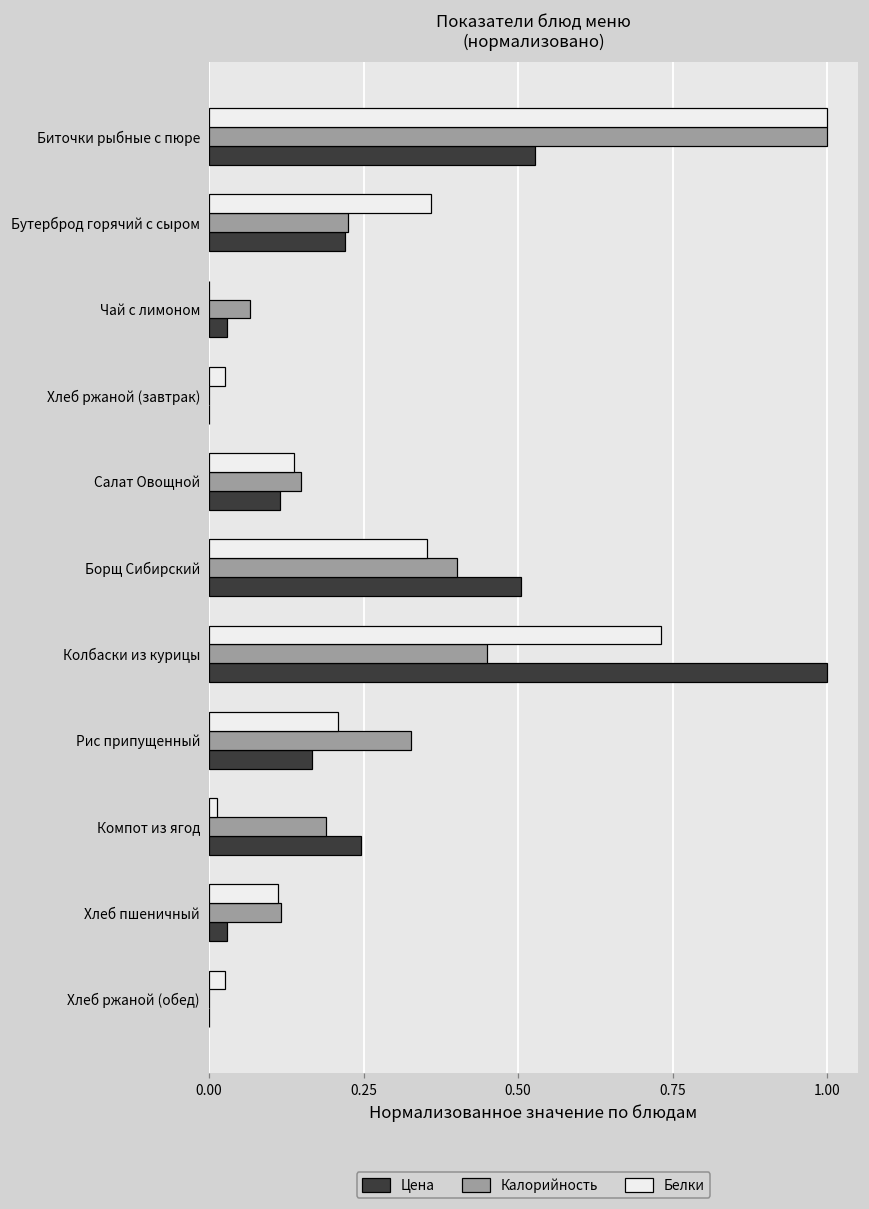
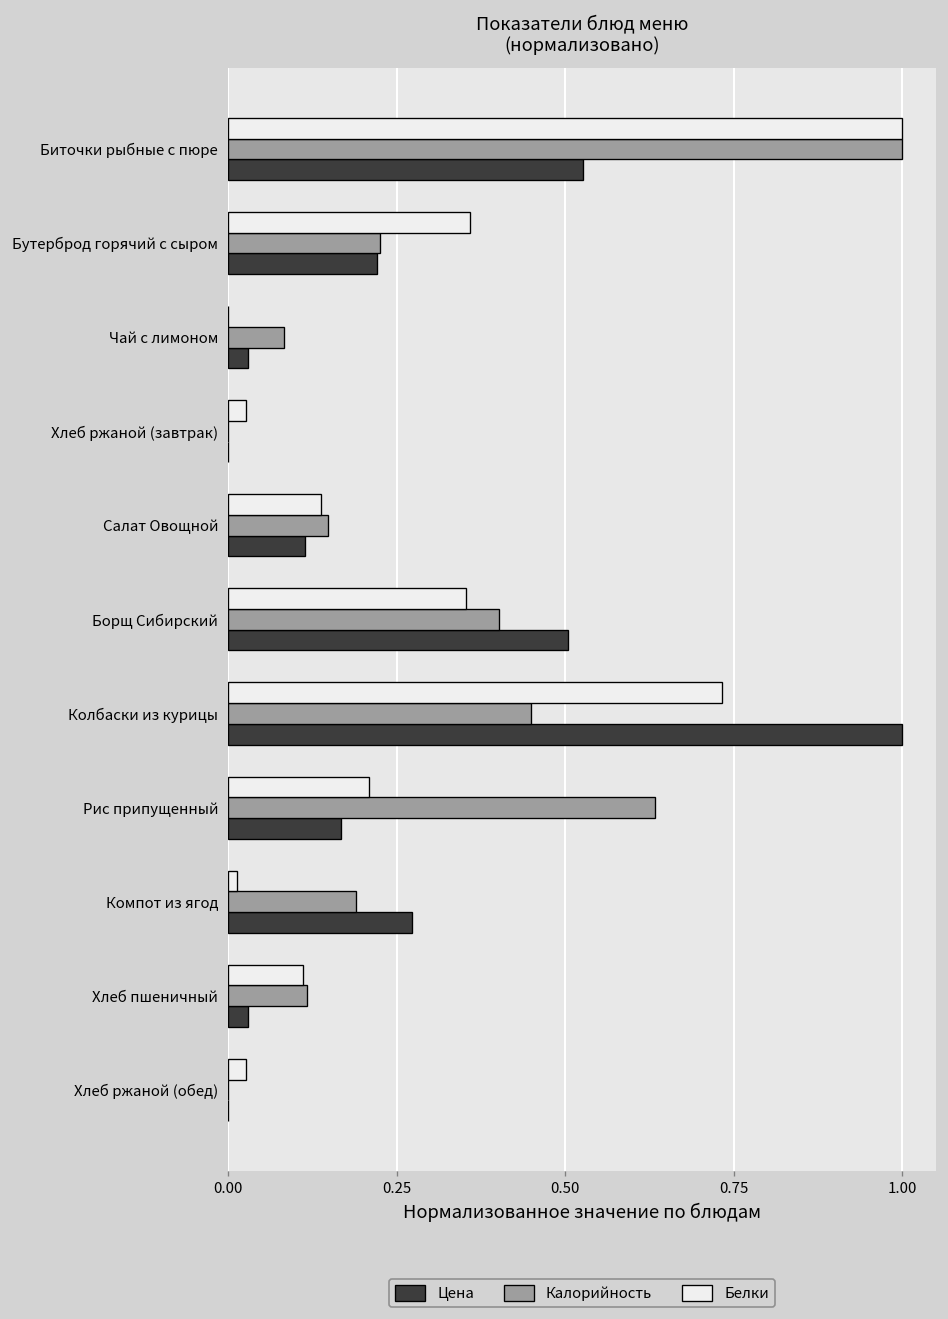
  {
    "Цена": {
      "Биточки рыбные с пюре": 0.53,
      "Бутерброд горячий с сыром": 0.22,
      "Чай с лимоном": 0.03,
      "Хлеб ржаной (завтрак)": 0.00,
      "Салат Овощной": 0.11,
      "Борщ Сибирский": 0.50,
      "Колбаски из курицы": 1.00,
      "Рис припущенный": 0.17,
-     "Компот из ягод": 0.25,
+     "Компот из ягод": 0.27,
      "Хлеб пшеничный": 0.03,
      "Хлеб ржаной (обед)": 0.00
    },
    "Калорийность": {
      "Биточки рыбные с пюре": 1.00,
      "Бутерброд горячий с сыром": 0.22,
-     "Чай с лимоном": 0.07,
+     "Чай с лимоном": 0.08,
      "Хлеб ржаной (завтрак)": 0.00,
      "Салат Овощной": 0.15,
      "Борщ Сибирский": 0.40,
      "Колбаски из курицы": 0.45,
-     "Рис припущенный": 0.33,
+     "Рис припущенный": 0.63,
      "Компот из ягод": 0.19,
      "Хлеб пшеничный": 0.12,
      "Хлеб ржаной (обед)": 0.00
    },
    "Белки": {
      "Биточки рыбные с пюре": 1.00,
      "Бутерброд горячий с сыром": 0.36,
      "Чай с лимоном": 0.00,
      "Хлеб ржаной (завтрак)": 0.03,
      "Салат Овощной": 0.14,
      "Борщ Сибирский": 0.35,
      "Колбаски из курицы": 0.73,
      "Рис припущенный": 0.21,
      "Компот из ягод": 0.01,
      "Хлеб пшеничный": 0.11,
      "Хлеб ржаной (обед)": 0.03
    }
  }
